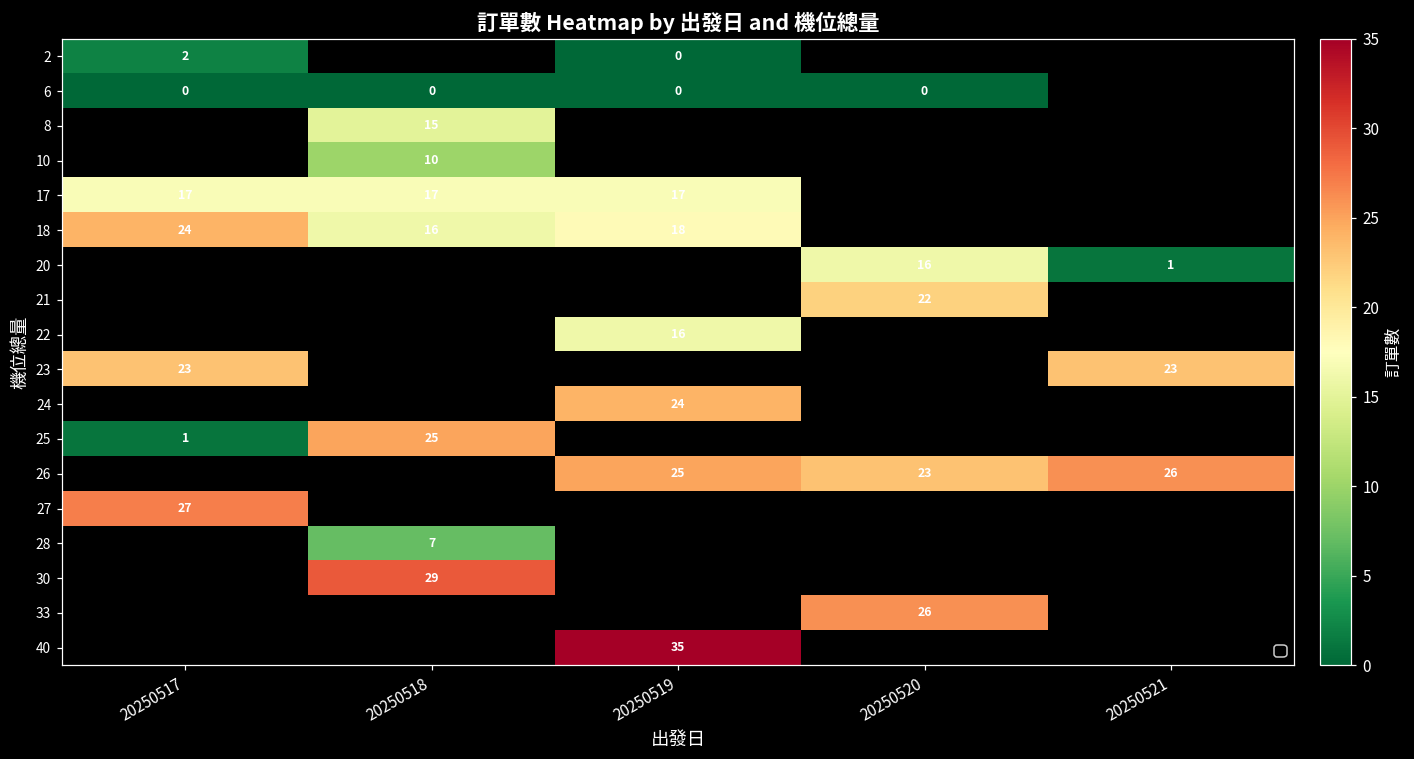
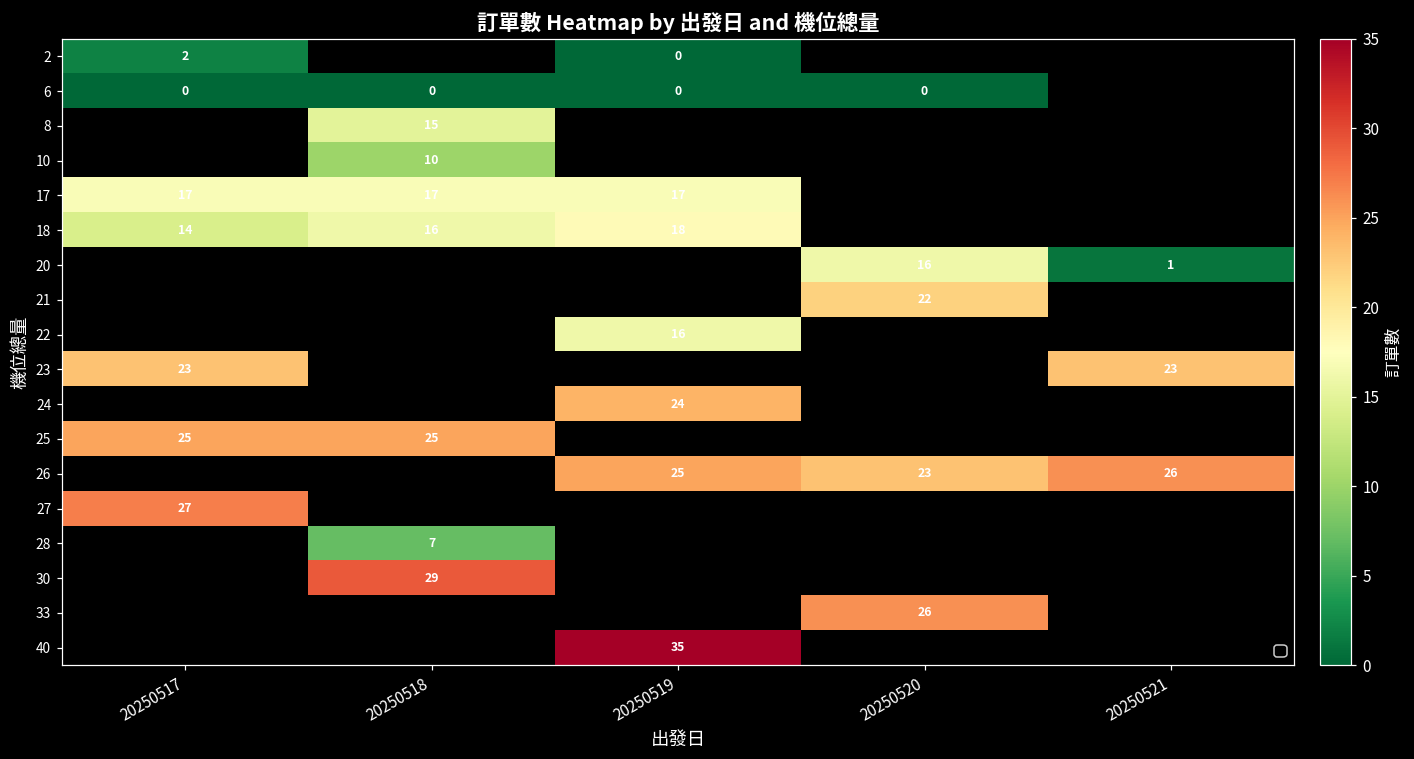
  {
    "2": {
      "20250517": 2,
      "20250519": 0
    },
    "6": {
      "20250517": 0,
      "20250518": 0,
      "20250519": 0,
      "20250520": 0
    },
    "8": {
      "20250518": 15
    },
    "10": {
      "20250518": 10
    },
    "17": {
      "20250517": 17,
      "20250518": 17,
      "20250519": 17
    },
    "18": {
-     "20250517": 24,
+     "20250517": 14,
      "20250518": 16,
      "20250519": 18
    },
    "20": {
      "20250520": 16,
      "20250521": 1
    },
    "21": {
      "20250520": 22
    },
    "22": {
      "20250519": 16
    },
    "23": {
      "20250517": 23,
      "20250521": 23
    },
    "24": {
      "20250519": 24
    },
    "25": {
-     "20250517": 1,
+     "20250517": 25,
      "20250518": 25
    },
    "26": {
      "20250519": 25,
      "20250520": 23,
      "20250521": 26
    },
    "27": {
      "20250517": 27
    },
    "28": {
      "20250518": 7
    },
    "30": {
      "20250518": 29
    },
    "33": {
      "20250520": 26
    },
    "40": {
      "20250519": 35
    }
  }
